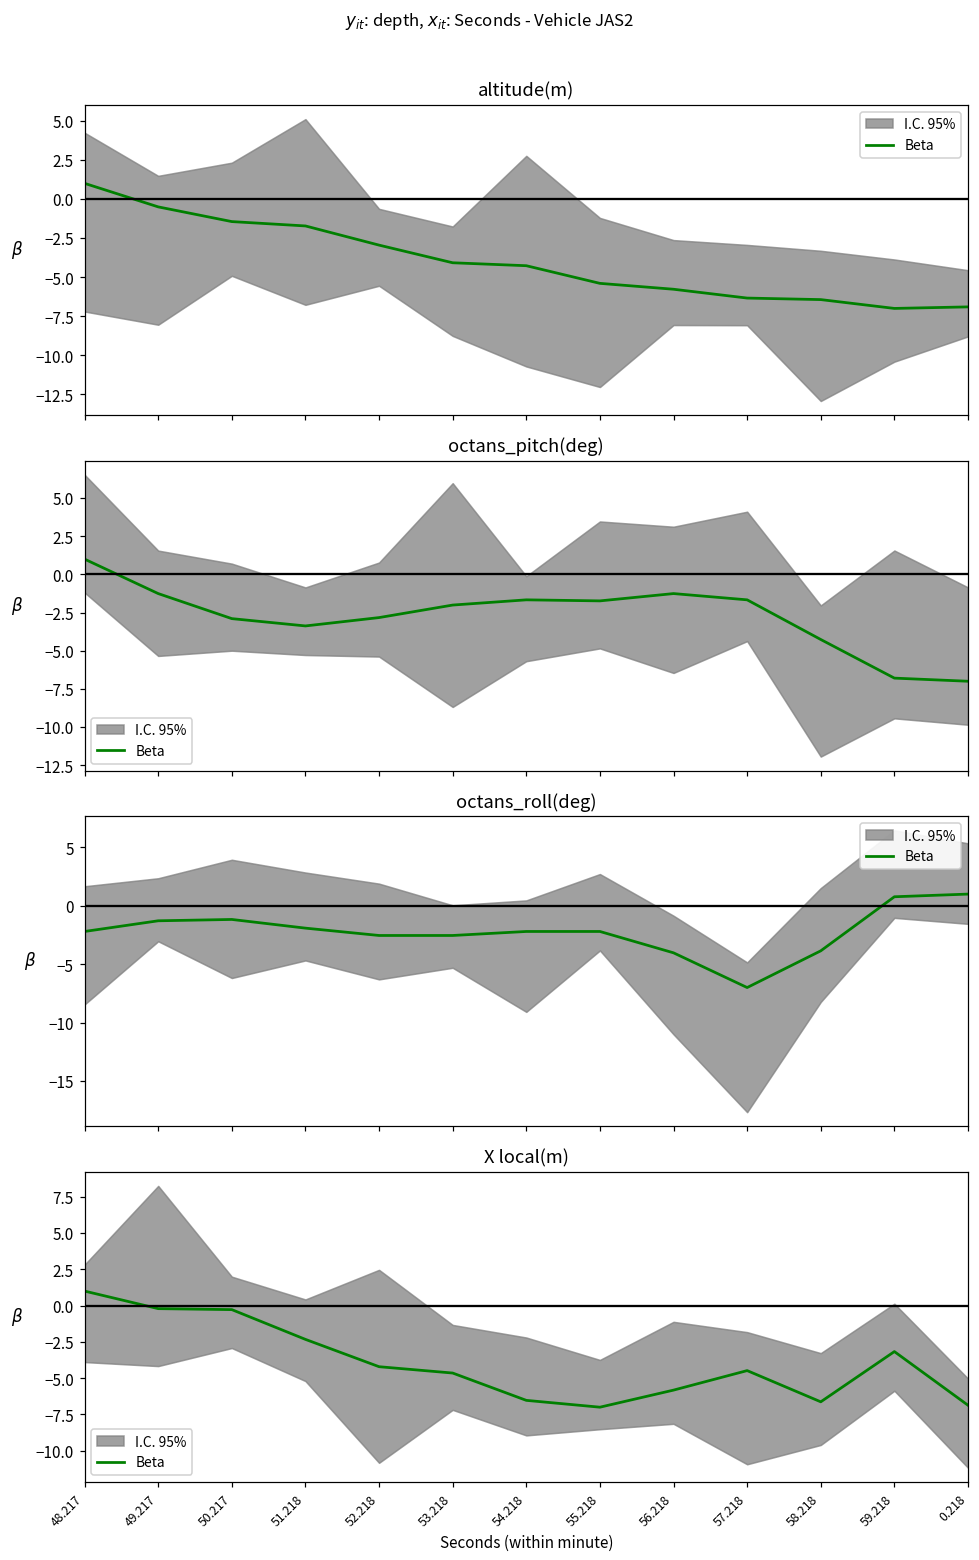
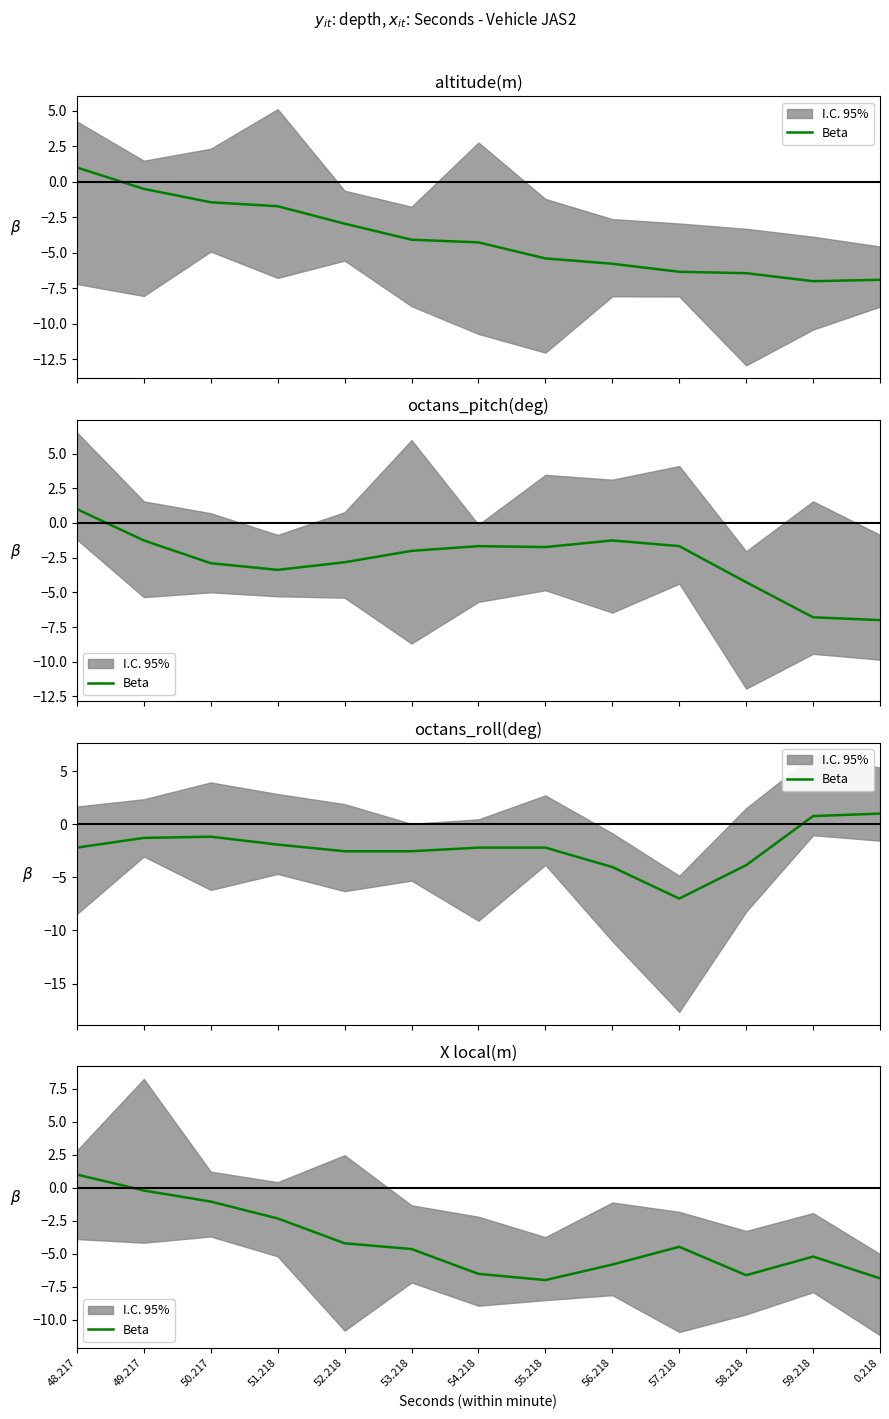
  {
    "X local(m)": {
      "Beta": {
        "48.217": 1.0,
        "49.217": -0.2,
-       "50.217": -0.3,
+       "50.217": -1.1,
        "51.218": -2.3,
        "52.218": -4.2,
        "53.218": -4.6,
        "54.218": -6.5,
        "55.218": -7.0,
        "56.218": -5.8,
        "57.218": -4.5,
        "58.218": -6.6,
-       "59.218": -3.2,
+       "59.218": -5.2,
        "0.218": -6.9
      }
    }
  }
